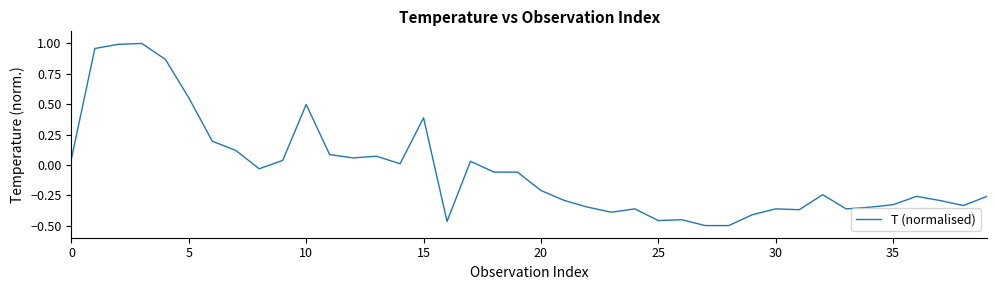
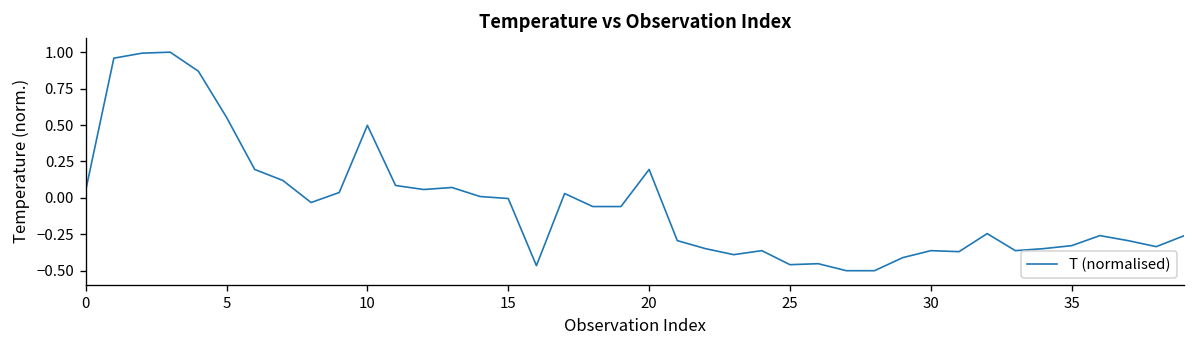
  {
    "0": 0.05,
    "5": 0.55,
    "10": 0.50,
-   "15": 0.39,
-   "20": -0.21,
+   "15": 0.00,
+   "20": 0.19,
    "25": -0.46,
    "30": -0.36,
    "35": -0.33
  }
